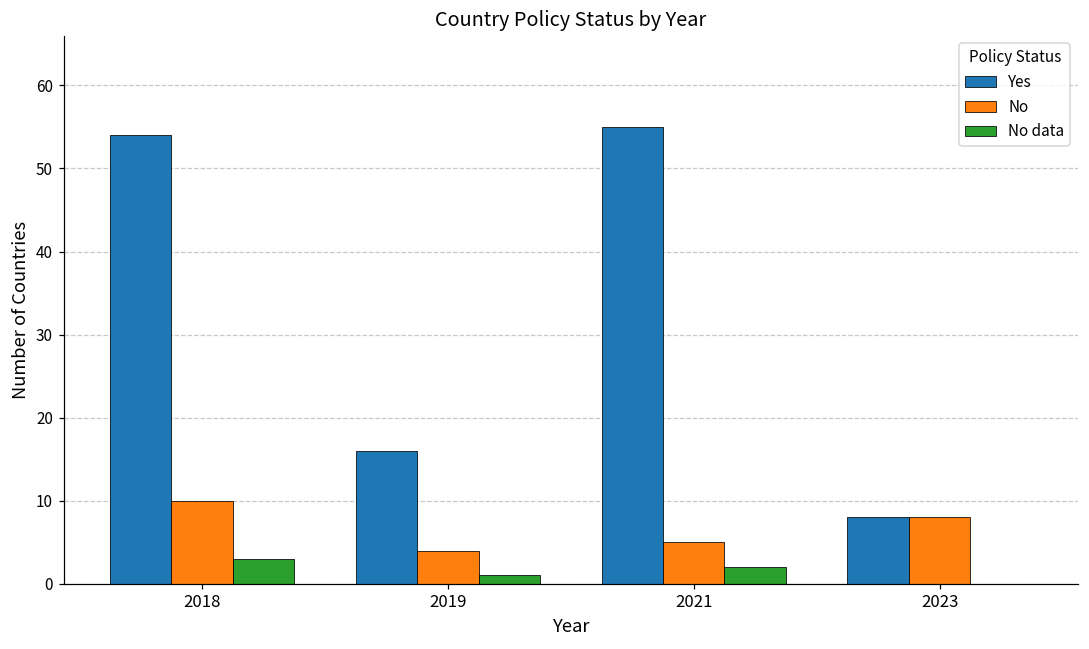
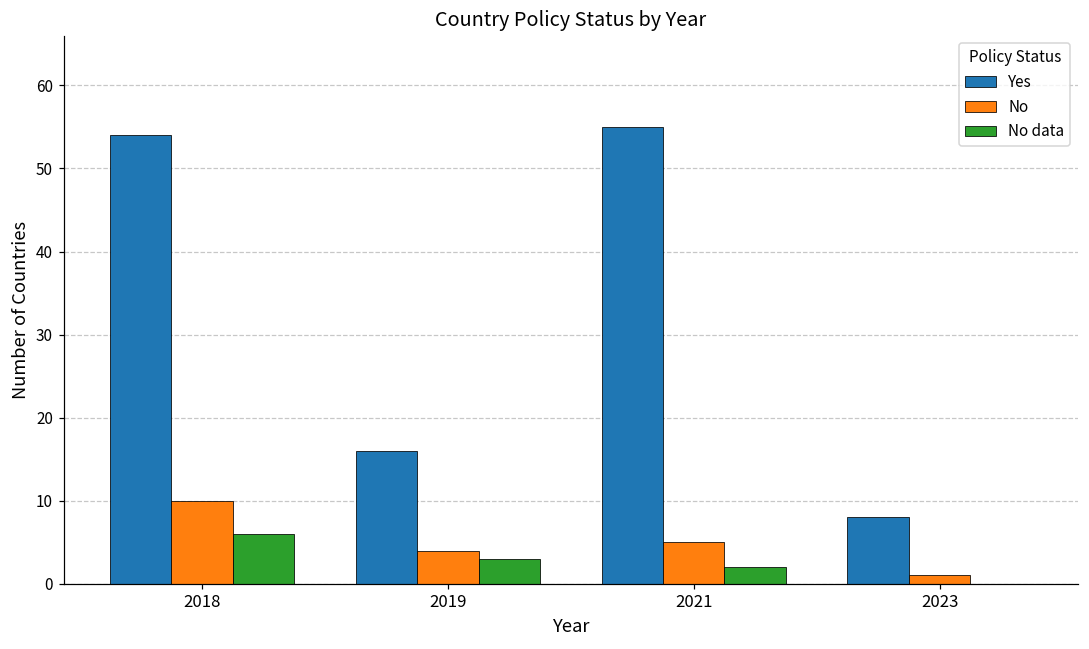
  {
    "Yes": {
      "2018": 54,
      "2019": 16,
      "2021": 55,
      "2023": 8
    },
    "No": {
      "2018": 10,
      "2019": 4,
      "2021": 5,
-     "2023": 8
+     "2023": 1
    },
    "No data": {
-     "2018": 3,
-     "2019": 1,
+     "2018": 6,
+     "2019": 3,
      "2021": 2,
      "2023": 0
    }
  }
